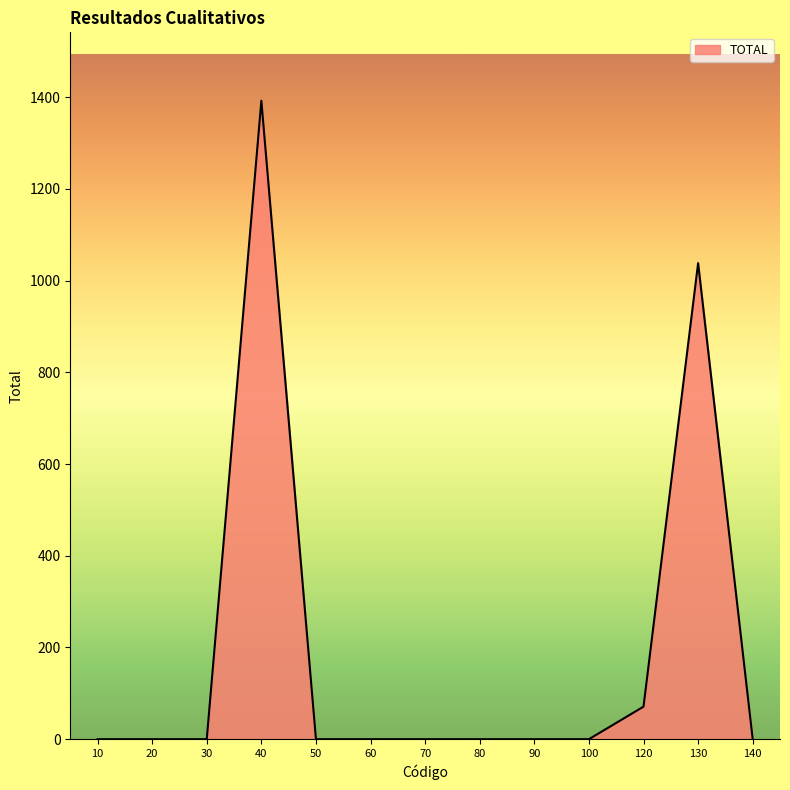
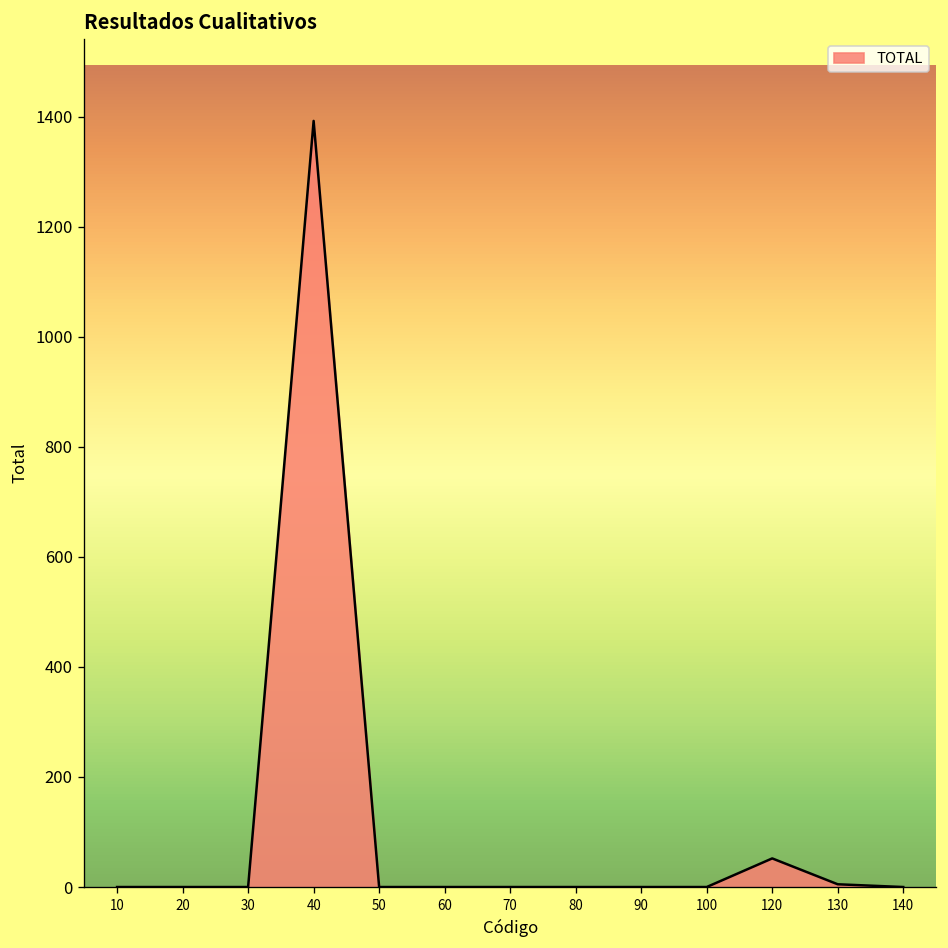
  {
    "10": 0,
    "20": 0,
    "30": 0,
    "40": 1390,
    "50": 0,
    "60": 0,
    "70": 0,
    "80": 0,
    "90": 0,
    "100": 0,
-   "120": 70,
-   "130": 1040,
+   "120": 50,
+   "130": 10,
    "140": 0
  }
